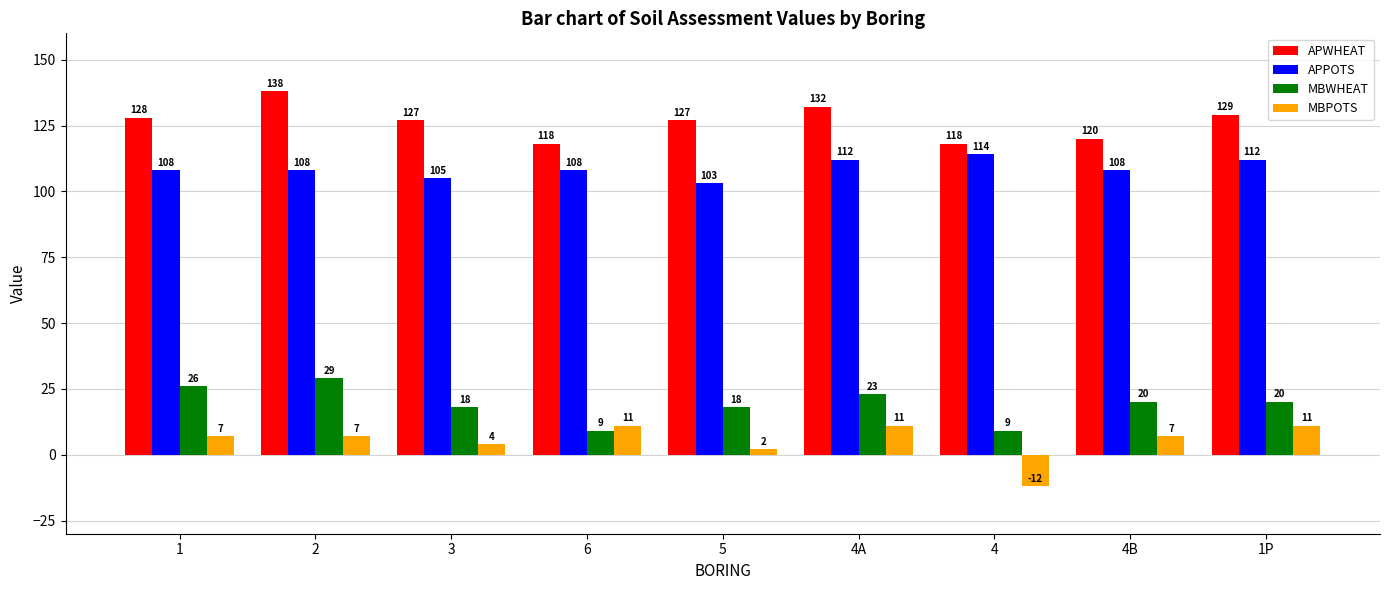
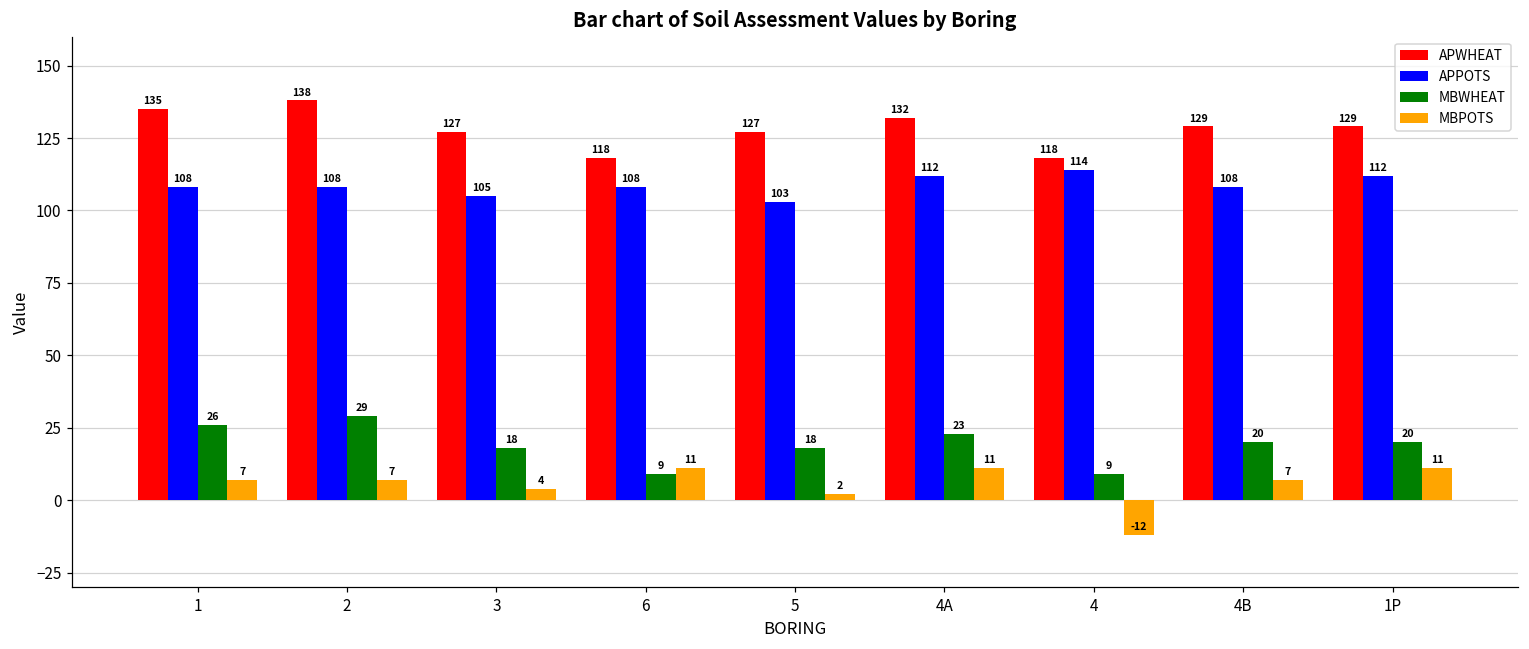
  {
    "APWHEAT": {
-     "1": 128,
+     "1": 135,
      "2": 138,
      "3": 127,
      "6": 118,
      "5": 127,
      "4A": 132,
      "4": 118,
-     "4B": 120,
+     "4B": 129,
      "1P": 129
    },
    "APPOTS": {
      "1": 108,
      "2": 108,
      "3": 105,
      "6": 108,
      "5": 103,
      "4A": 112,
      "4": 114,
      "4B": 108,
      "1P": 112
    },
    "MBWHEAT": {
      "1": 26,
      "2": 29,
      "3": 18,
      "6": 9,
      "5": 18,
      "4A": 23,
      "4": 9,
      "4B": 20,
      "1P": 20
    },
    "MBPOTS": {
      "1": 7,
      "2": 7,
      "3": 4,
      "6": 11,
      "5": 2,
      "4A": 11,
      "4": -12,
      "4B": 7,
      "1P": 11
    }
  }
